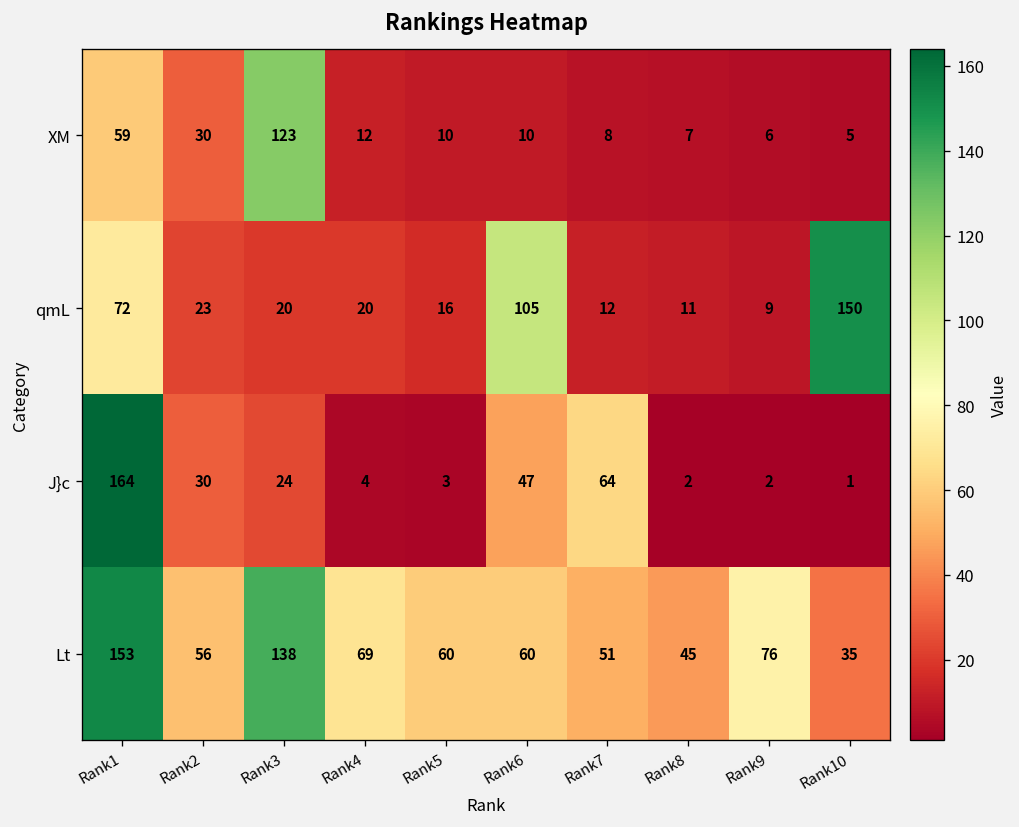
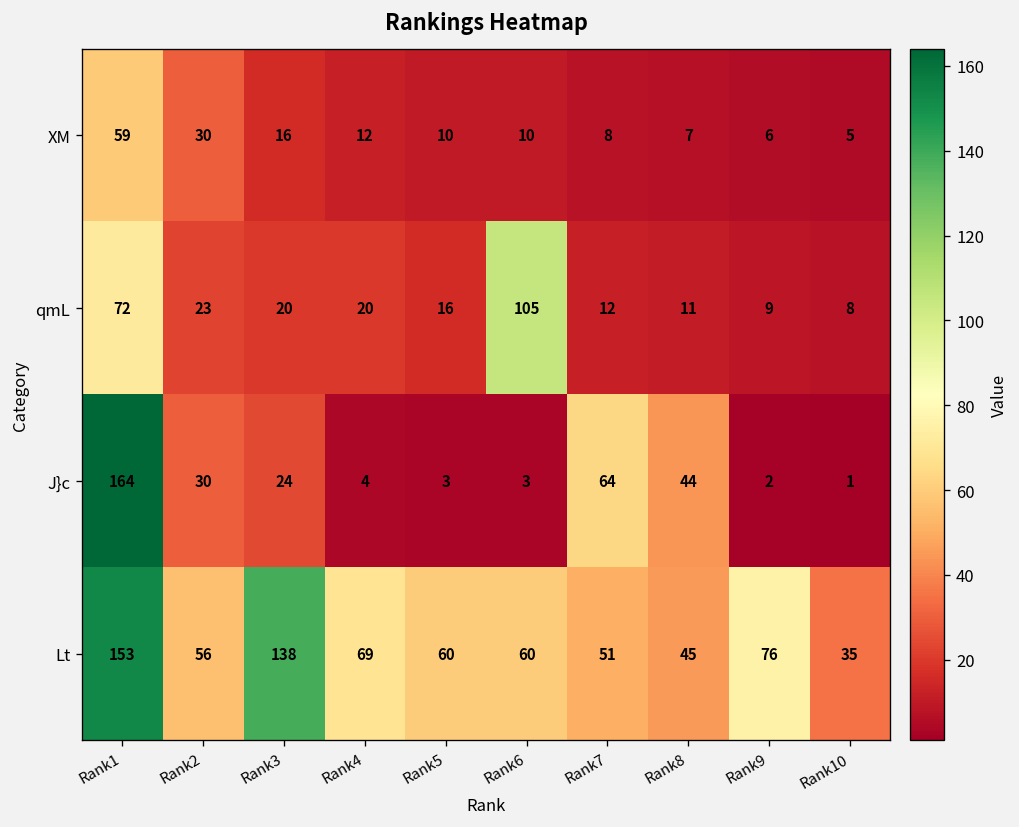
  {
    "XM": {
      "Rank1": 59,
      "Rank2": 30,
-     "Rank3": 123,
+     "Rank3": 16,
      "Rank4": 12,
      "Rank5": 10,
      "Rank6": 10,
      "Rank7": 8,
      "Rank8": 7,
      "Rank9": 6,
      "Rank10": 5
    },
    "qmL": {
      "Rank1": 72,
      "Rank2": 23,
      "Rank3": 20,
      "Rank4": 20,
      "Rank5": 16,
      "Rank6": 105,
      "Rank7": 12,
      "Rank8": 11,
      "Rank9": 9,
-     "Rank10": 150
+     "Rank10": 8
    },
    "J}c": {
      "Rank1": 164,
      "Rank2": 30,
      "Rank3": 24,
      "Rank4": 4,
      "Rank5": 3,
-     "Rank6": 47,
+     "Rank6": 3,
      "Rank7": 64,
-     "Rank8": 2,
+     "Rank8": 44,
      "Rank9": 2,
      "Rank10": 1
    },
    "Lt": {
      "Rank1": 153,
      "Rank2": 56,
      "Rank3": 138,
      "Rank4": 69,
      "Rank5": 60,
      "Rank6": 60,
      "Rank7": 51,
      "Rank8": 45,
      "Rank9": 76,
      "Rank10": 35
    }
  }
